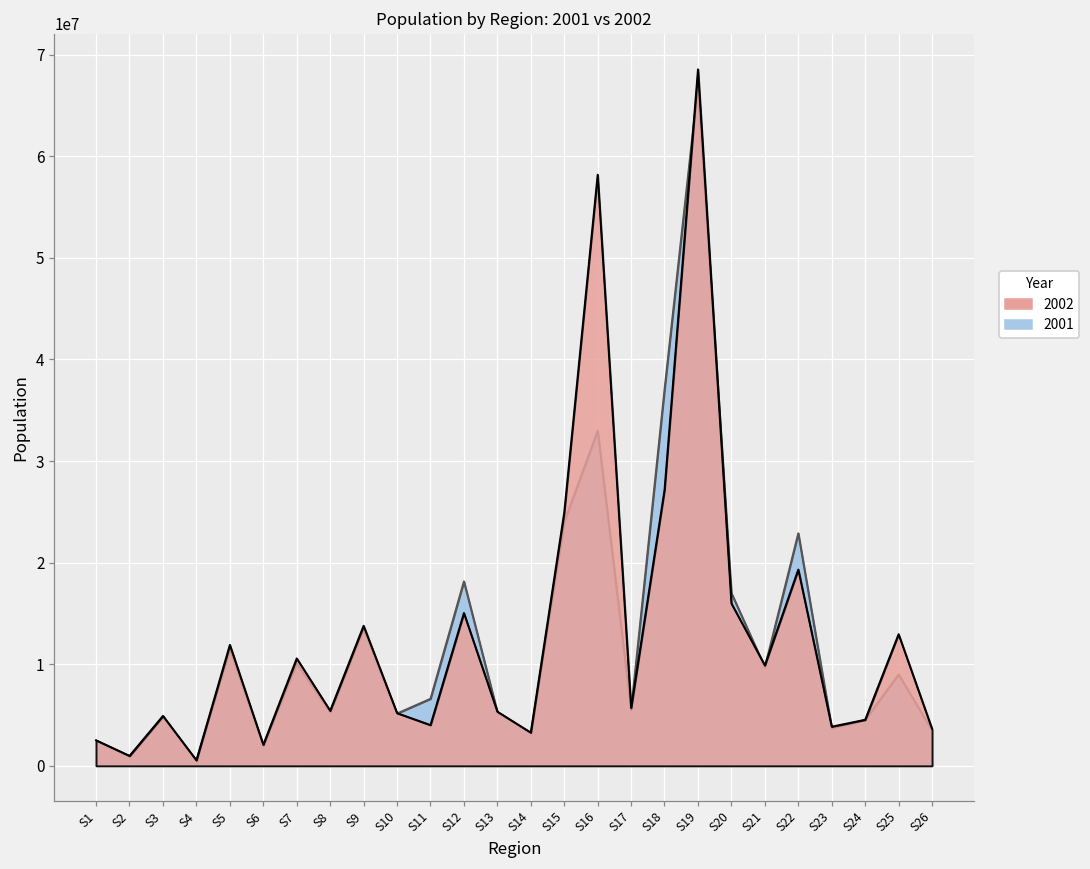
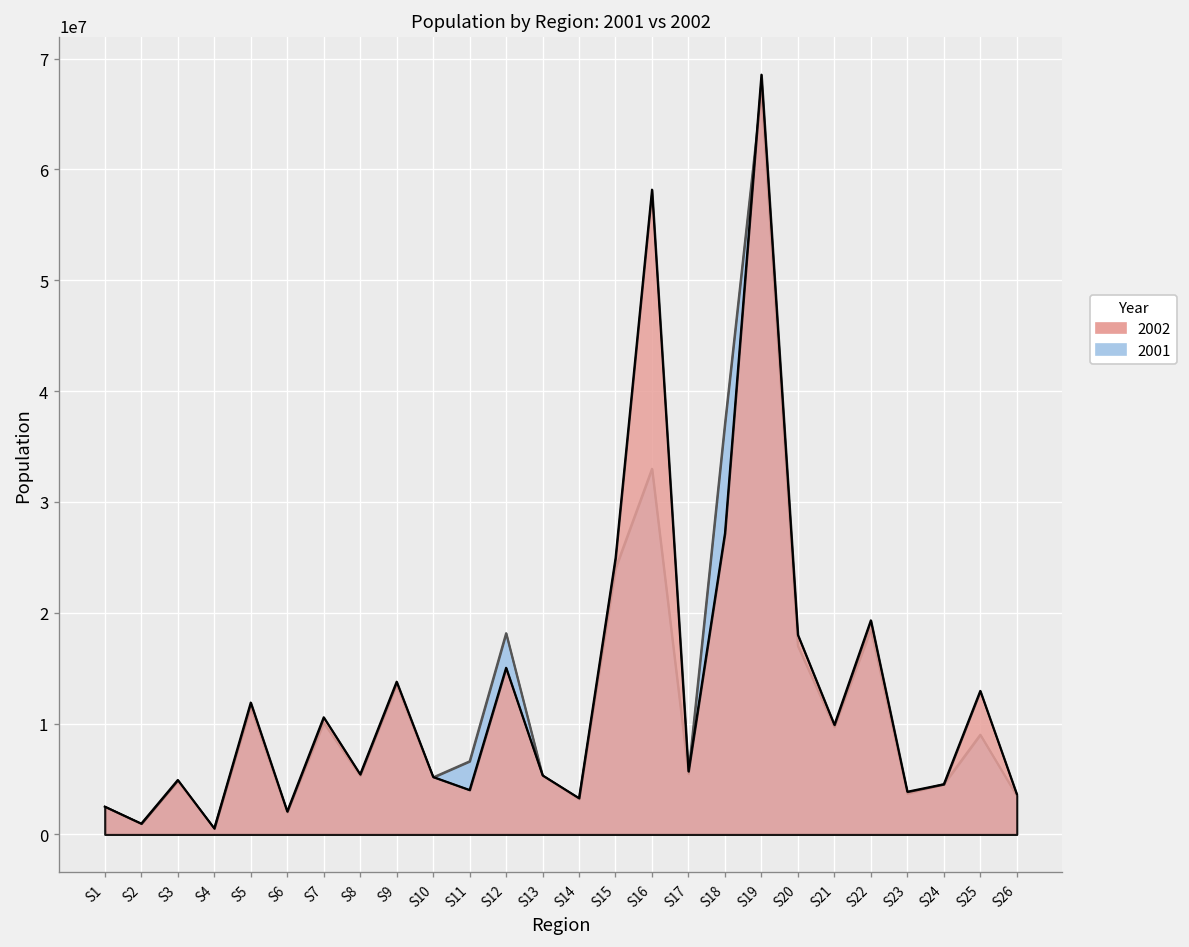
  {
    "2001": {
      "S5": 12000000,
      "S7": 10000000,
      "S9": 14000000,
      "S11": 7000000,
      "S12": 18000000,
      "S15": 24000000,
      "S16": 33000000,
      "S18": 37000000,
      "S19": 67000000,
      "S20": 17000000,
-     "S22": 23000000,
+     "S22": 19000000,
      "S25": 9000000
    },
    "2002": {
      "S5": 12000000,
      "S7": 11000000,
      "S9": 14000000,
      "S11": 4000000,
      "S12": 15000000,
      "S15": 25000000,
      "S16": 58000000,
      "S18": 27000000,
      "S19": 69000000,
-     "S20": 16000000,
+     "S20": 18000000,
      "S22": 19000000,
      "S25": 13000000
    }
  }
